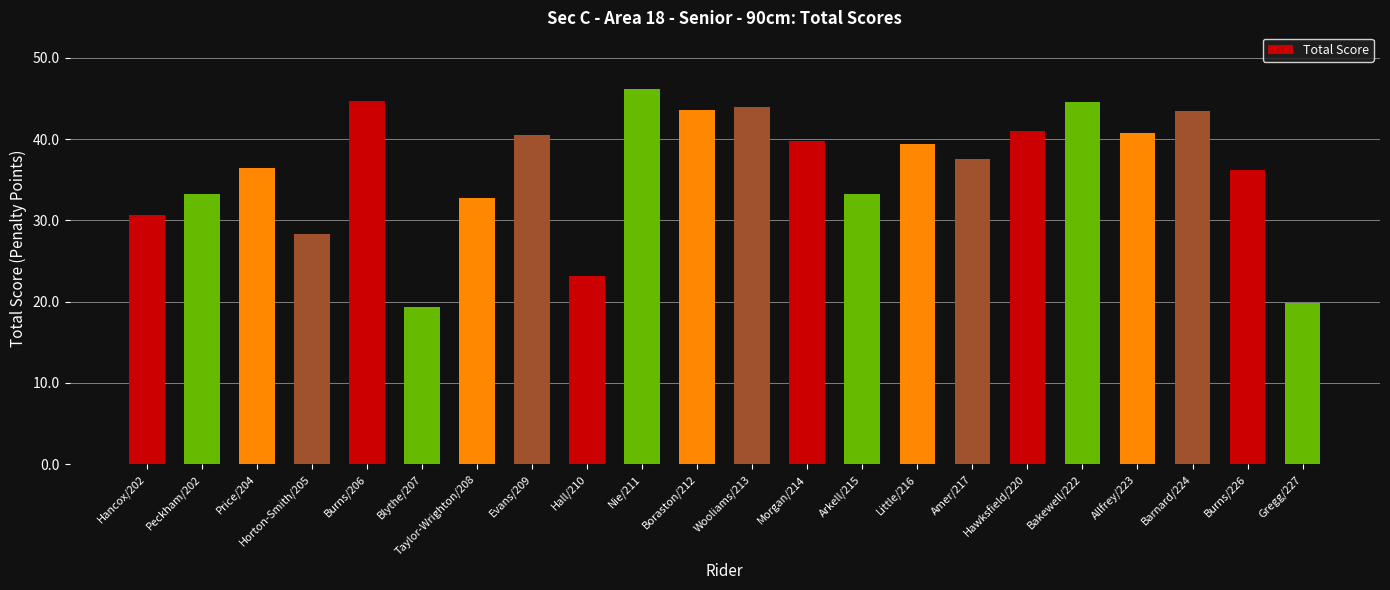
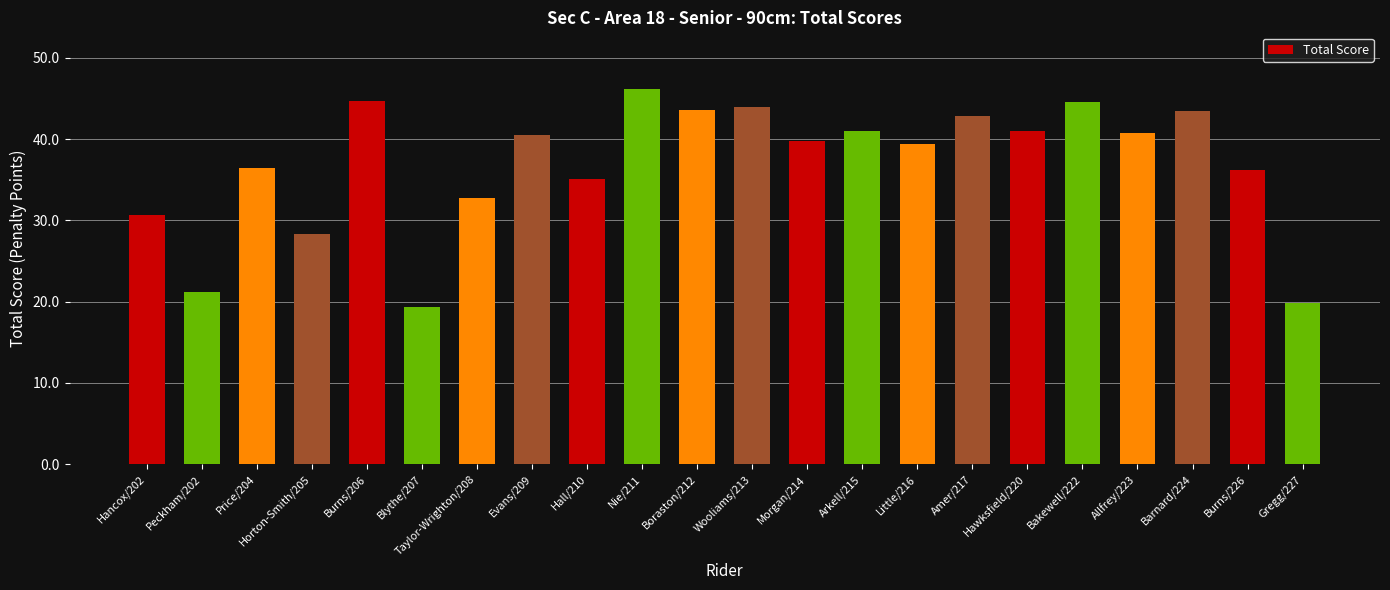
  {
    "Hancox/202": 31,
-   "Peckham/202": 33,
+   "Peckham/202": 21,
    "Price/204": 36,
    "Horton-Smith/205": 28,
    "Burns/206": 45,
    "Blythe/207": 19,
    "Taylor-Wrighton/208": 33,
    "Evans/209": 41,
-   "Hall/210": 23,
+   "Hall/210": 35,
    "Nie/211": 46,
    "Boraston/212": 44,
    "Wooliams/213": 44,
    "Morgan/214": 40,
-   "Arkell/215": 33,
+   "Arkell/215": 41,
    "Little/216": 39,
-   "Amer/217": 38,
+   "Amer/217": 43,
    "Hawksfield/220": 41,
    "Bakewell/222": 45,
    "Allfrey/223": 41,
    "Barnard/224": 43,
    "Burns/226": 36,
    "Gregg/227": 20
  }
